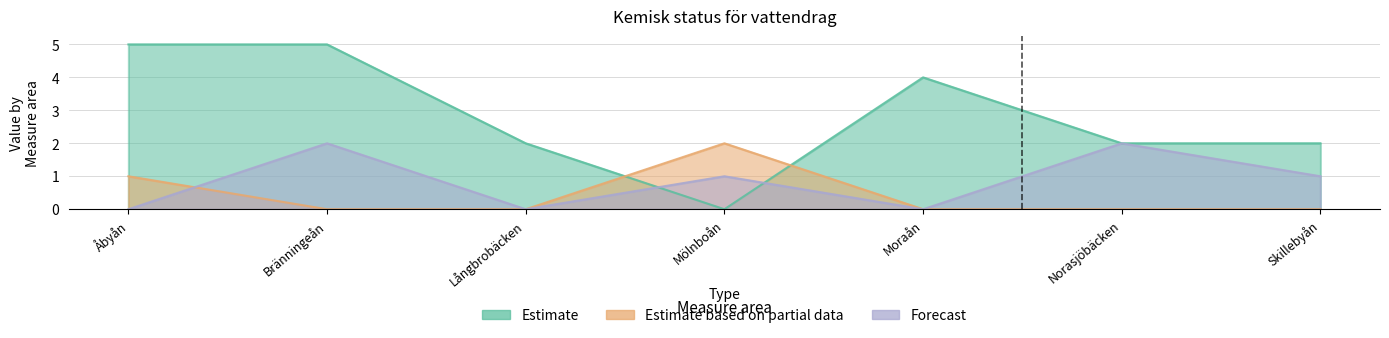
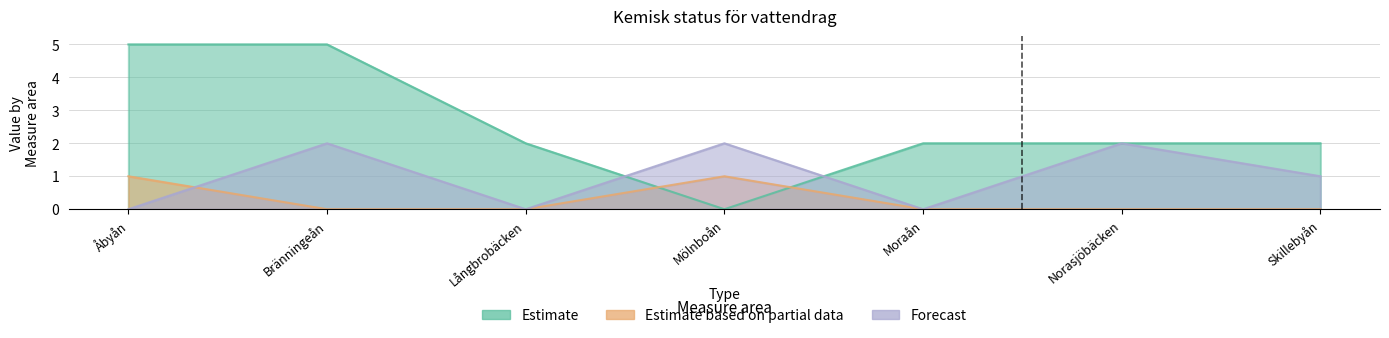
  {
    "Estimate": {
      "Åbyån": 5,
      "Bränningeån": 5,
      "Långbrobäcken": 2,
      "Mölnboån": 0,
-     "Moraån": 4,
+     "Moraån": 2,
      "Skillebyån": 2
    },
    "Estimate based on partial data": {
      "Åbyån": 1,
      "Bränningeån": 0,
-     "Mölnboån": 2,
+     "Mölnboån": 1,
      "Norasjöbäcken": 0,
      "Skillebyån": 0
    },
    "Forecast": {
      "Åbyån": 0,
      "Bränningeån": 2,
-     "Mölnboån": 1,
+     "Mölnboån": 2,
      "Skillebyån": 1
    }
  }
